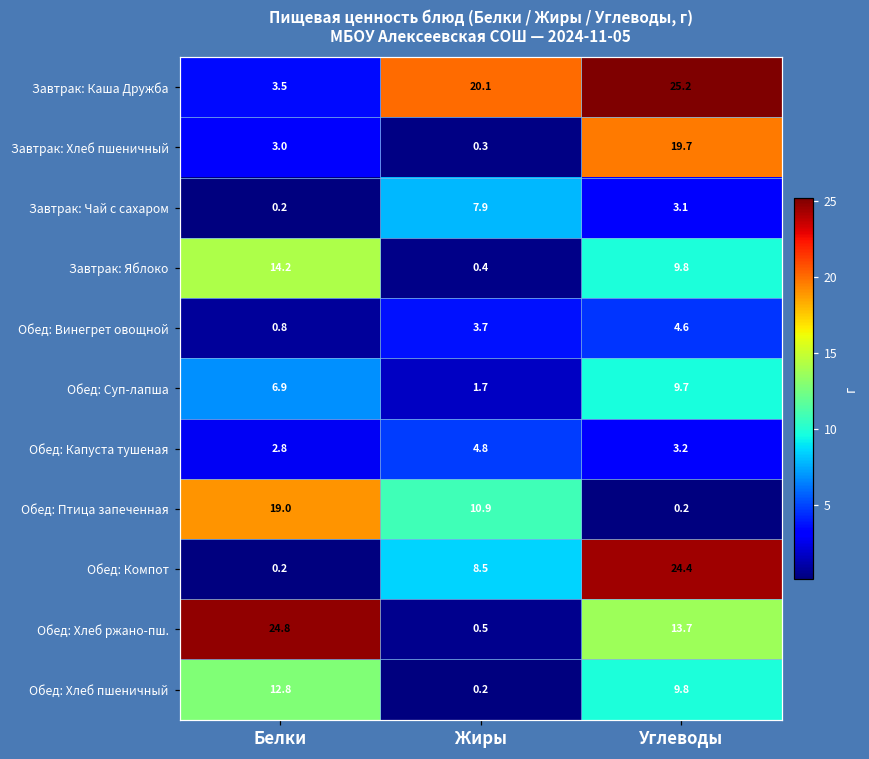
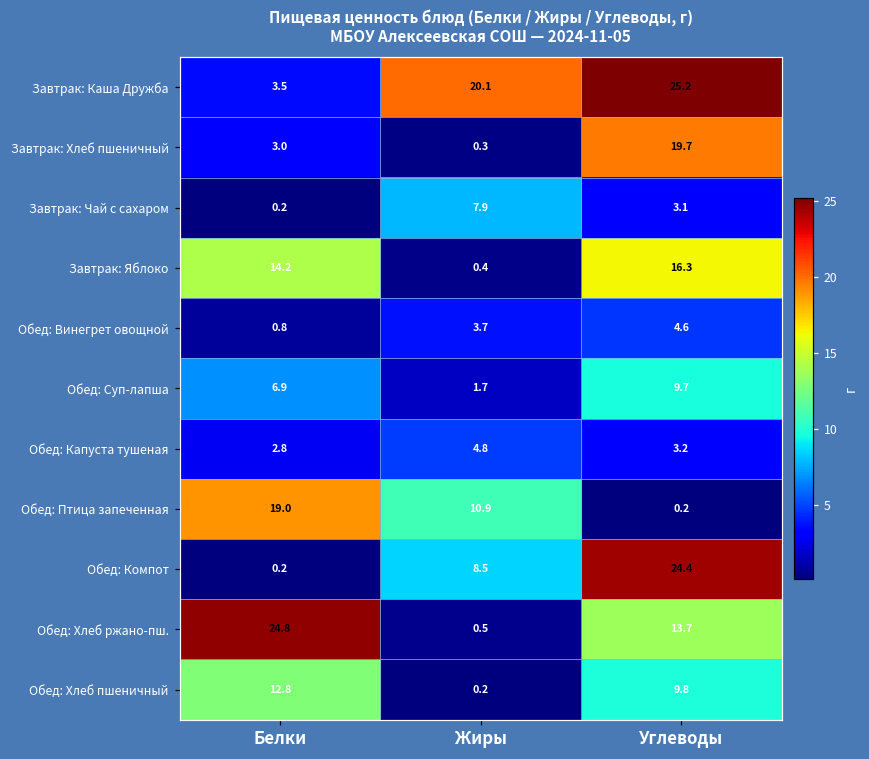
  {
    "Завтрак: Каша Дружба": {
      "Белки": 3.5,
      "Жиры": 20.1,
      "Углеводы": 25.2
    },
    "Завтрак: Хлеб пшеничный": {
      "Белки": 3.0,
      "Жиры": 0.3,
      "Углеводы": 19.7
    },
    "Завтрак: Чай с сахаром": {
      "Белки": 0.2,
      "Жиры": 7.9,
      "Углеводы": 3.1
    },
    "Завтрак: Яблоко": {
      "Белки": 14.2,
      "Жиры": 0.4,
-     "Углеводы": 9.8
+     "Углеводы": 16.3
    },
    "Обед: Винегрет овощной": {
      "Белки": 0.8,
      "Жиры": 3.7,
      "Углеводы": 4.6
    },
    "Обед: Суп-лапша": {
      "Белки": 6.9,
      "Жиры": 1.7,
      "Углеводы": 9.7
    },
    "Обед: Капуста тушеная": {
      "Белки": 2.8,
      "Жиры": 4.8,
      "Углеводы": 3.2
    },
    "Обед: Птица запеченная": {
      "Белки": 19.0,
      "Жиры": 10.9,
      "Углеводы": 0.2
    },
    "Обед: Компот": {
      "Белки": 0.2,
      "Жиры": 8.5,
      "Углеводы": 24.4
    },
    "Обед: Хлеб ржано-пш.": {
      "Белки": 24.8,
      "Жиры": 0.5,
      "Углеводы": 13.7
    },
    "Обед: Хлеб пшеничный": {
      "Белки": 12.8,
      "Жиры": 0.2,
      "Углеводы": 9.8
    }
  }
